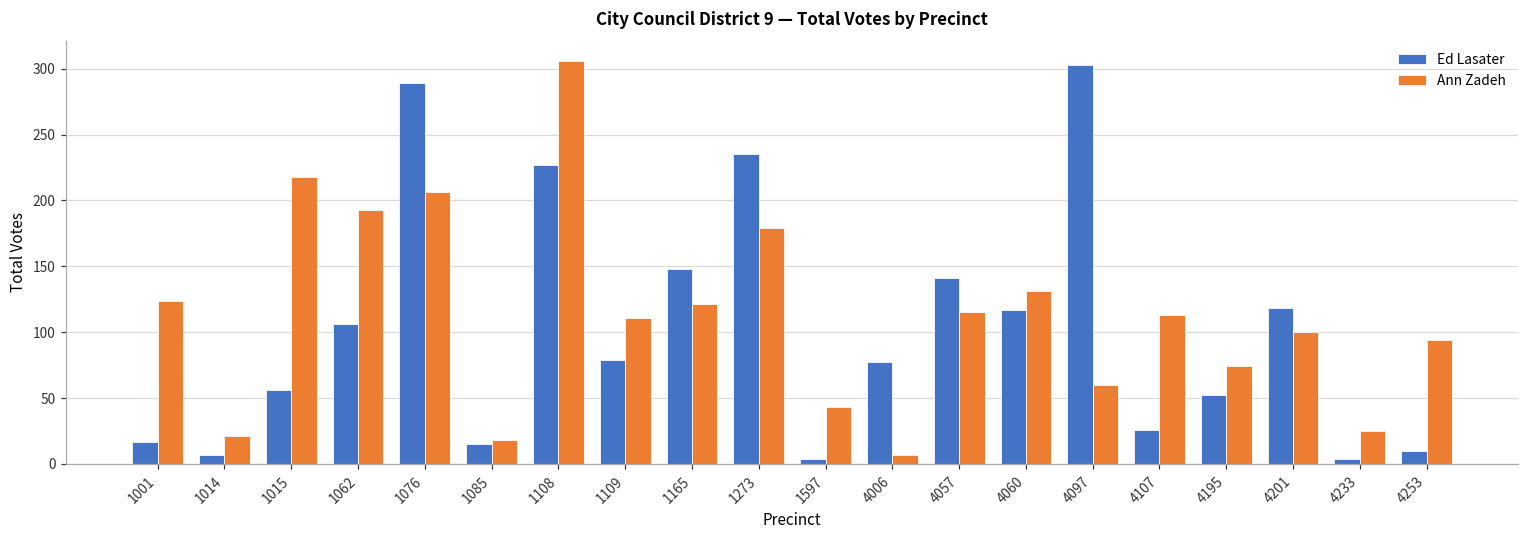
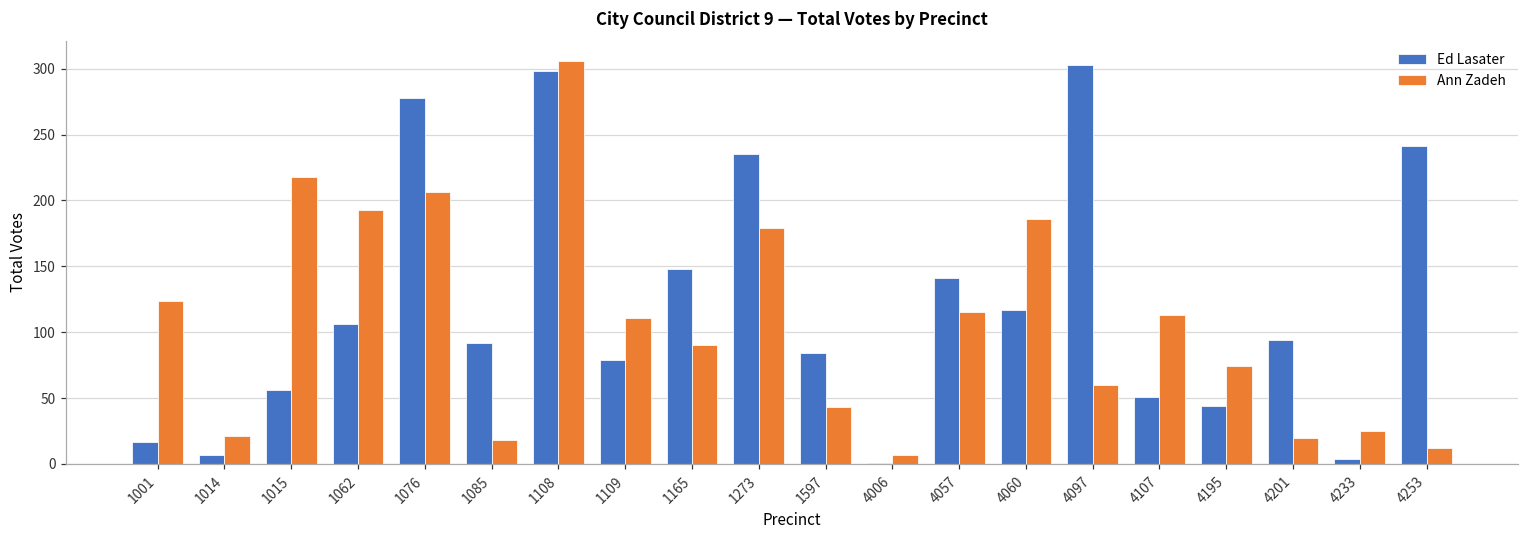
  {
    "Ed Lasater": {
      "1001": 17,
      "1014": 7,
      "1015": 56,
      "1062": 106,
-     "1076": 289,
-     "1085": 15,
-     "1108": 227,
+     "1076": 278,
+     "1085": 92,
+     "1108": 298,
      "1109": 79,
      "1165": 148,
      "1273": 235,
-     "1597": 4,
-     "4006": 77,
+     "1597": 84,
+     "4006": 1,
      "4057": 141,
      "4060": 117,
      "4097": 303,
-     "4107": 26,
-     "4195": 52,
-     "4201": 118,
+     "4107": 51,
+     "4195": 44,
+     "4201": 94,
      "4233": 4,
-     "4253": 10
+     "4253": 241
    },
    "Ann Zadeh": {
      "1001": 124,
      "1014": 21,
      "1015": 218,
      "1062": 193,
      "1076": 206,
      "1085": 18,
      "1108": 306,
      "1109": 111,
-     "1165": 121,
+     "1165": 90,
      "1273": 179,
      "1597": 43,
      "4006": 7,
      "4057": 115,
-     "4060": 131,
+     "4060": 186,
      "4097": 60,
      "4107": 113,
      "4195": 74,
-     "4201": 100,
+     "4201": 20,
      "4233": 25,
-     "4253": 94
+     "4253": 12
    }
  }
